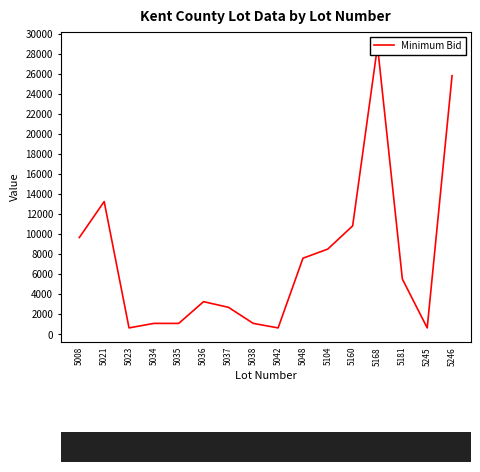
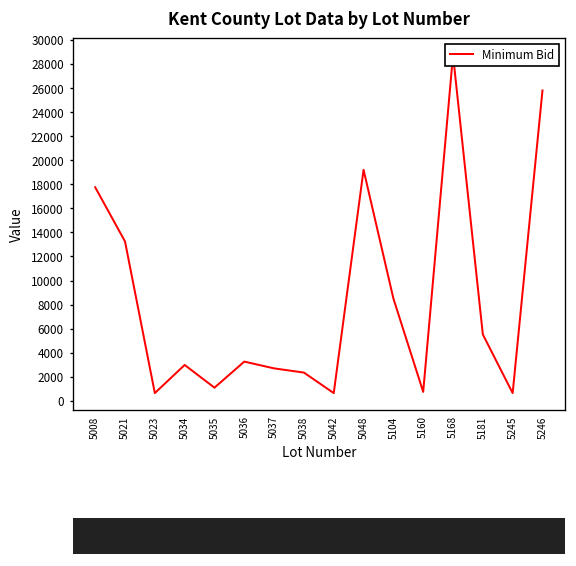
  {
-   "5008": 9700,
+   "5008": 17800,
    "5021": 13300,
    "5023": 700,
-   "5034": 1100,
+   "5034": 3000,
    "5035": 1100,
    "5036": 3300,
    "5037": 2700,
-   "5038": 1100,
+   "5038": 2400,
    "5042": 700,
-   "5048": 7600,
+   "5048": 19200,
    "5104": 8500,
-   "5160": 10800,
+   "5160": 800,
    "5181": 5500,
    "5245": 700,
    "5246": 25800
  }
